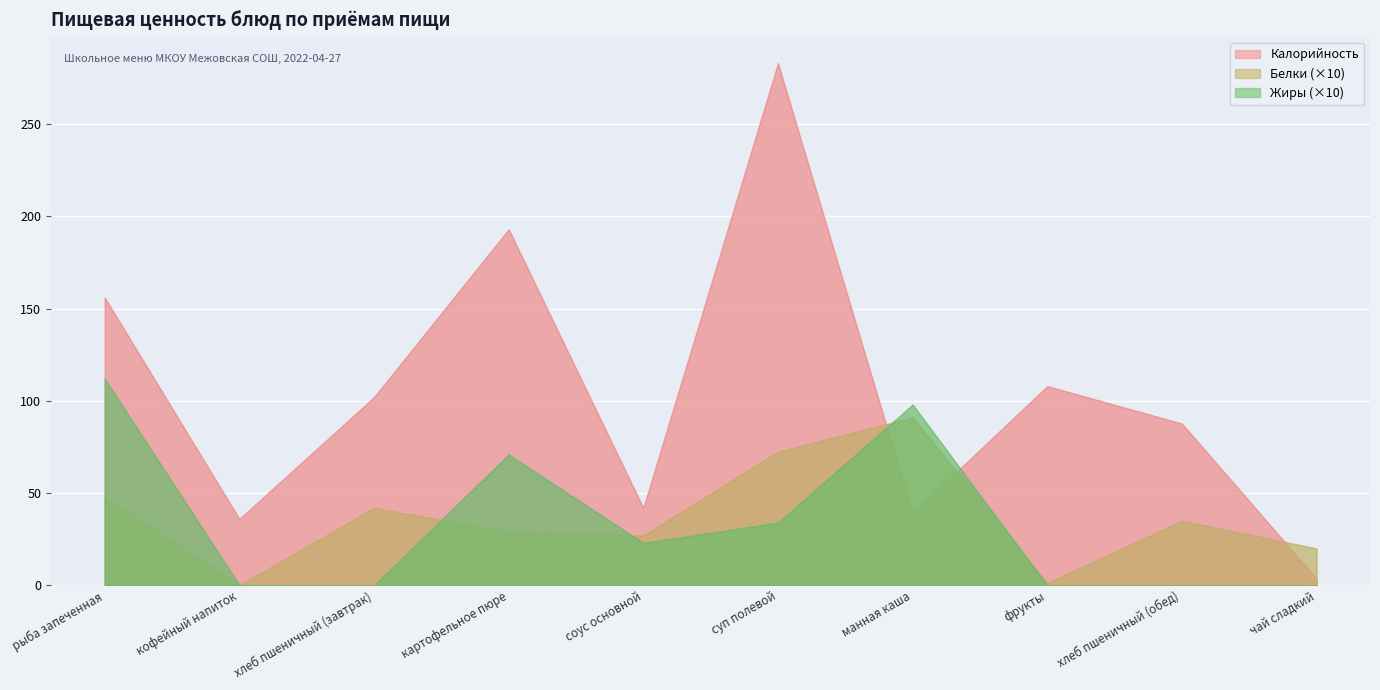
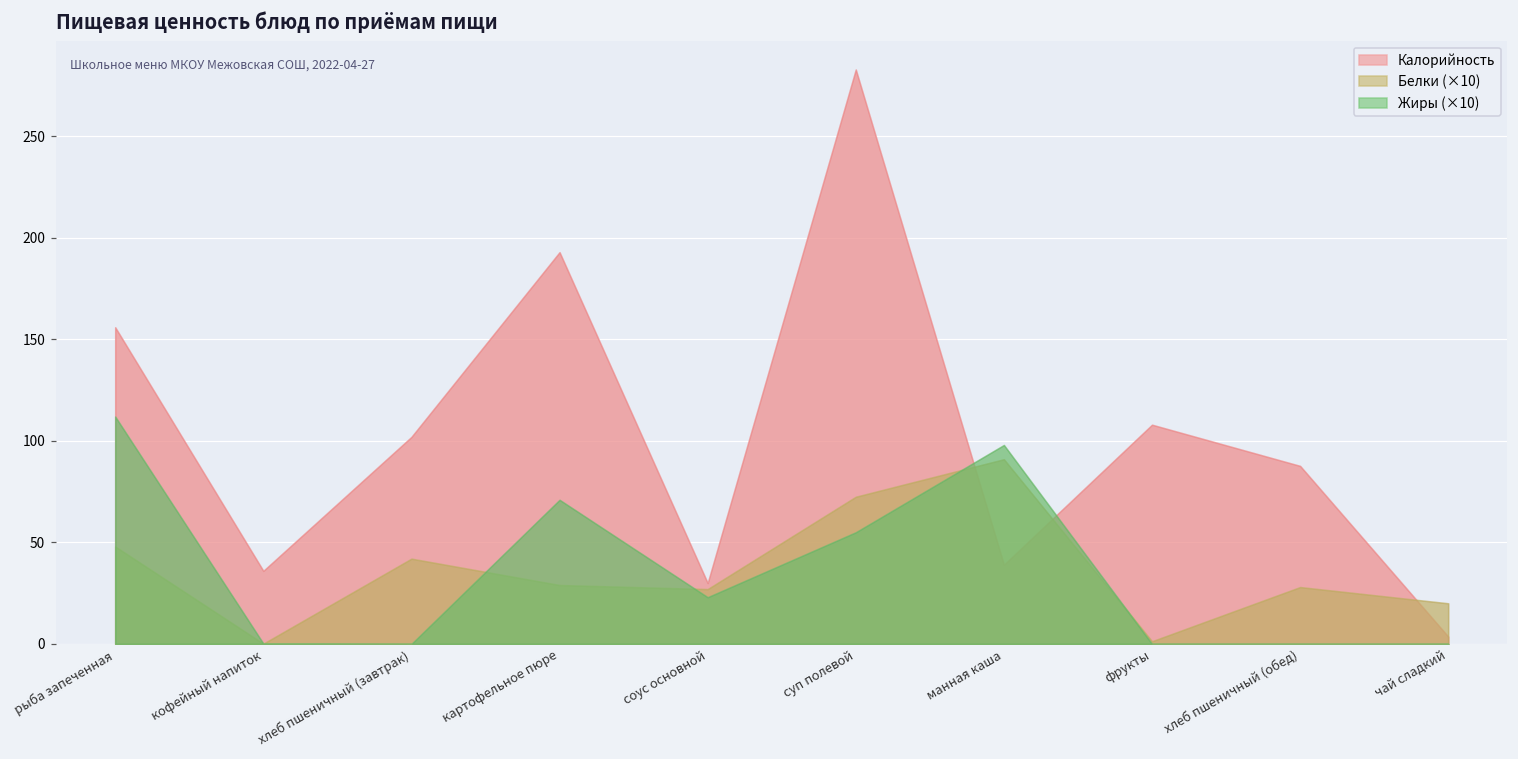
  {
    "Калорийность": {
      "рыба запеченная": 156,
      "кофейный напиток": 36,
      "хлеб пшеничный (завтрак)": 102,
      "картофельное пюре": 193,
-     "соус основной": 42,
+     "соус основной": 30,
      "суп полевой": 283,
      "манная каша": 39,
      "фрукты": 108,
      "хлеб пшеничный (обед)": 88,
      "чай сладкий": 4
    },
    "Белки (×10)": {
      "рыба запеченная": 48,
      "хлеб пшеничный (завтрак)": 42,
      "картофельное пюре": 29,
      "соус основной": 27,
      "суп полевой": 73,
      "манная каша": 91,
-     "хлеб пшеничный (обед)": 35,
+     "хлеб пшеничный (обед)": 28,
      "чай сладкий": 20
    },
    "Жиры (×10)": {
      "рыба запеченная": 112,
      "хлеб пшеничный (завтрак)": 0,
      "картофельное пюре": 71,
      "соус основной": 23,
-     "суп полевой": 34,
+     "суп полевой": 55,
      "манная каша": 98,
      "хлеб пшеничный (обед)": 0,
      "чай сладкий": 0
    }
  }
